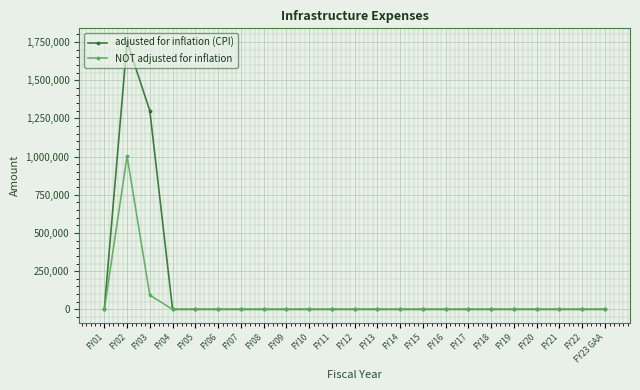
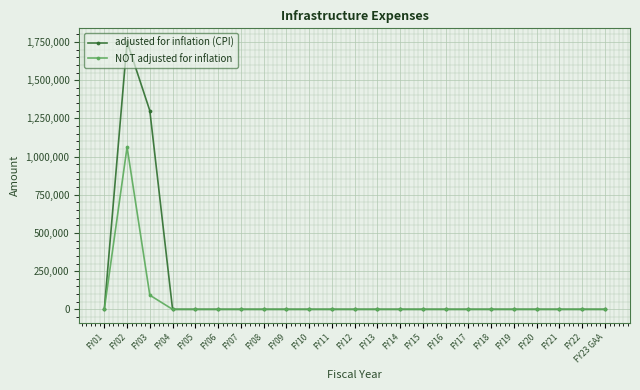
  {
    "adjusted for inflation (CPI)": {
      "FY03": "1,300,000"
    },
    "NOT adjusted for inflation": {
-     "FY02": "1,000,000",
+     "FY02": "1,060,000",
      "FY03": "90,000"
    }
  }
